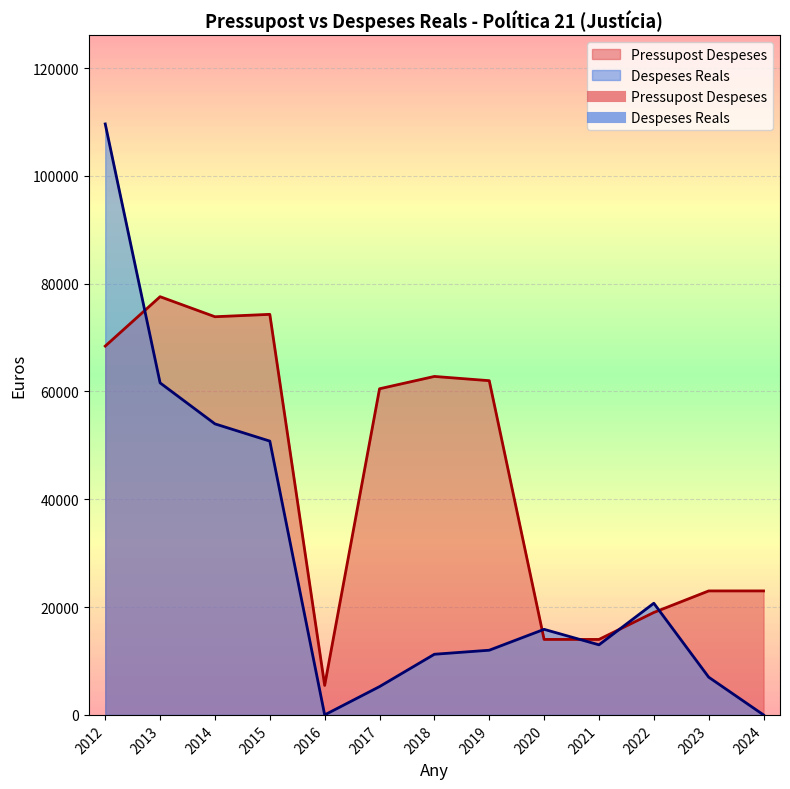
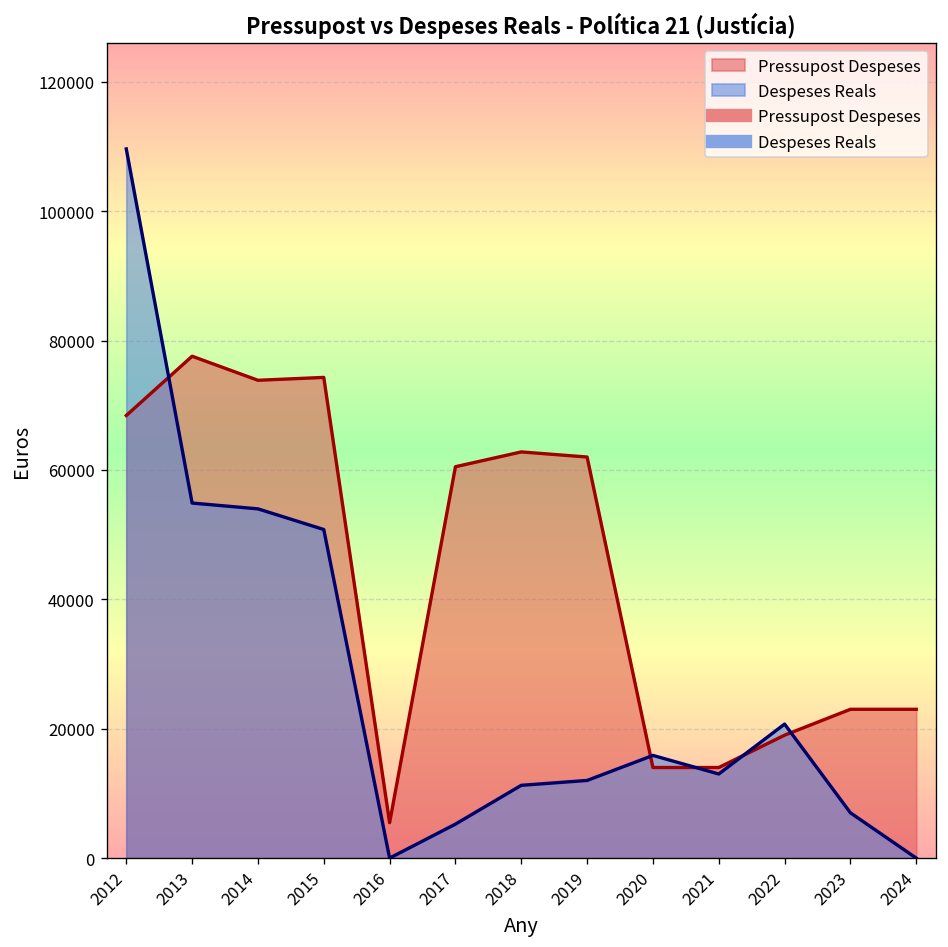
  {
    "Pressupost Despeses": {
      "2012": 68000,
      "2013": 78000,
      "2014": 74000,
      "2015": 74000,
      "2016": 5000,
      "2017": 61000,
      "2018": 63000,
      "2019": 62000,
      "2020": 14000,
      "2021": 14000,
      "2022": 19000,
      "2023": 23000,
      "2024": 23000
    },
    "Despeses Reals": {
      "2012": 110000,
-     "2013": 62000,
+     "2013": 55000,
      "2014": 54000,
      "2015": 51000,
      "2016": 0,
      "2017": 5000,
      "2018": 11000,
      "2019": 12000,
      "2020": 16000,
      "2021": 13000,
      "2022": 21000,
      "2023": 7000,
      "2024": 0
    }
  }
